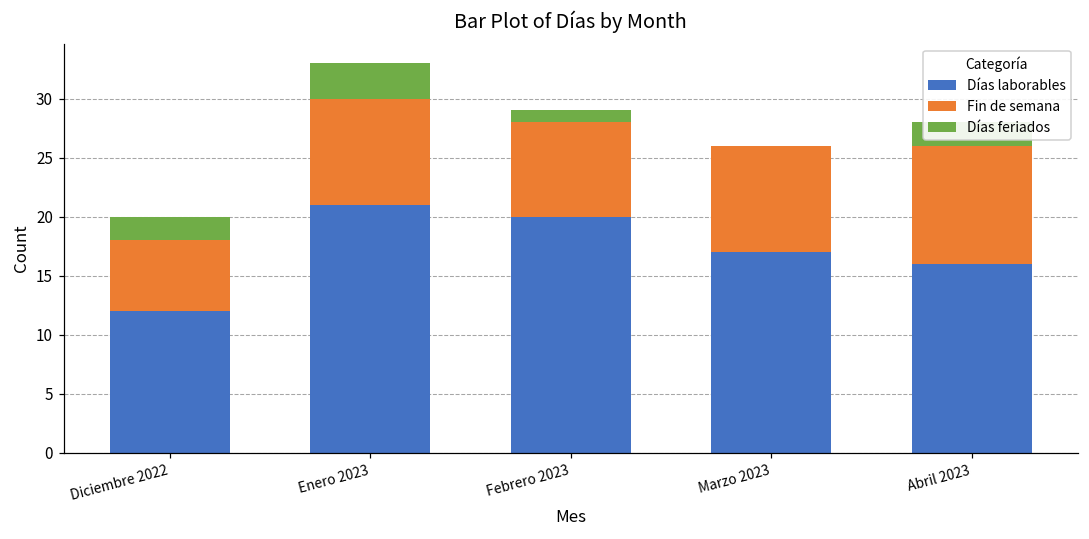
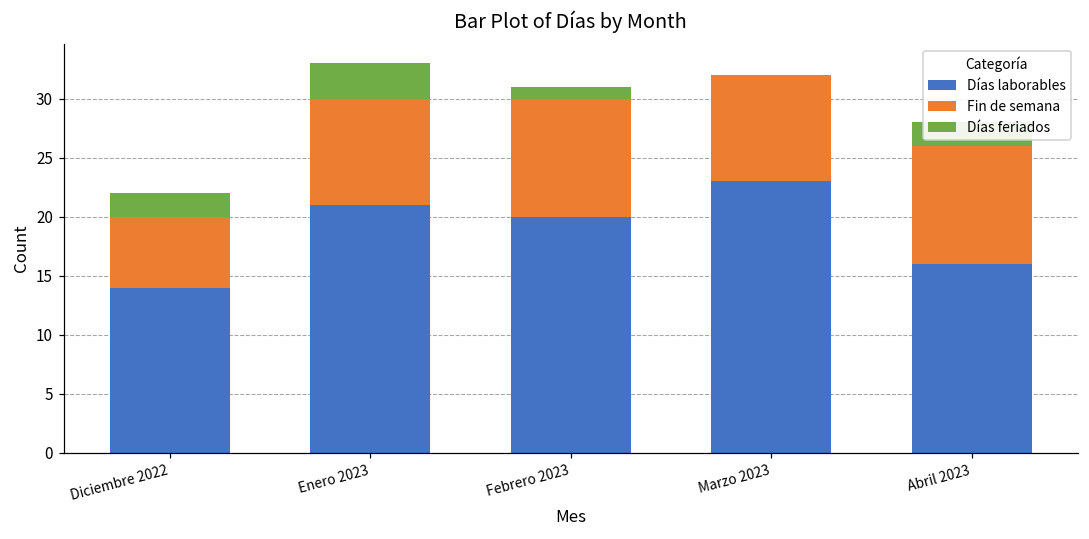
  {
    "Días laborables": {
-     "Diciembre 2022": 12,
+     "Diciembre 2022": 14,
      "Enero 2023": 21,
      "Febrero 2023": 20,
-     "Marzo 2023": 17,
+     "Marzo 2023": 23,
      "Abril 2023": 16
    },
    "Fin de semana": {
      "Diciembre 2022": 6,
      "Enero 2023": 9,
-     "Febrero 2023": 8,
+     "Febrero 2023": 10,
      "Marzo 2023": 9,
      "Abril 2023": 10
    },
    "Días feriados": {
      "Diciembre 2022": 2,
      "Enero 2023": 3,
      "Febrero 2023": 1,
      "Marzo 2023": 0
    }
  }
